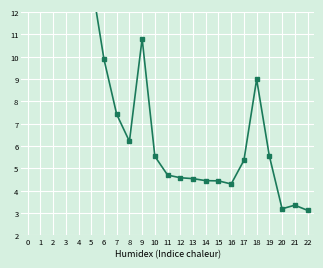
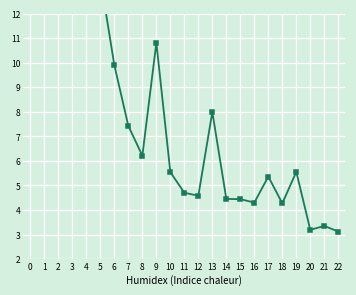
  {
    "6": 9.9,
    "7": 7.4,
    "8": 6.2,
    "9": 10.8,
    "10": 5.5,
    "11": 4.7,
    "12": 4.6,
-   "13": 4.5,
+   "13": 8.0,
    "14": 4.5,
    "15": 4.4,
    "16": 4.3,
    "17": 5.4,
-   "18": 9.0,
+   "18": 4.3,
    "19": 5.6,
    "20": 3.2,
    "21": 3.4,
    "22": 3.1
  }
